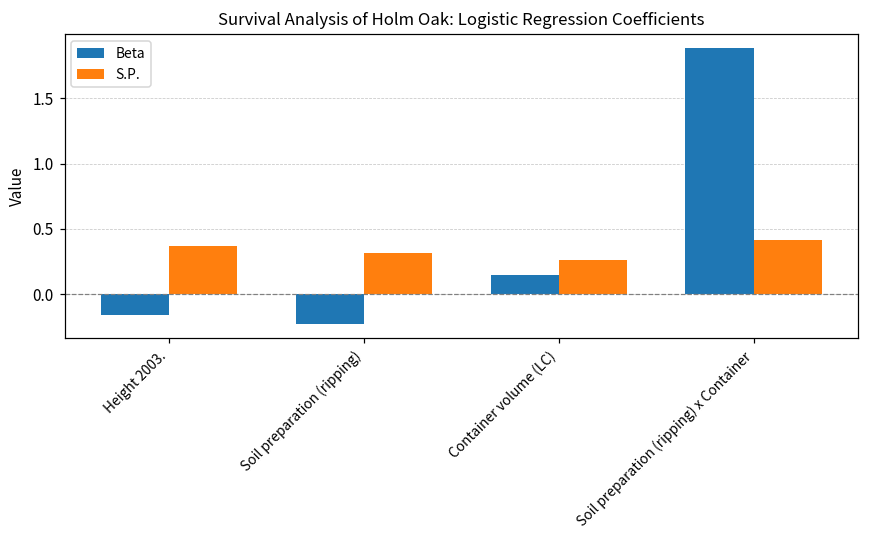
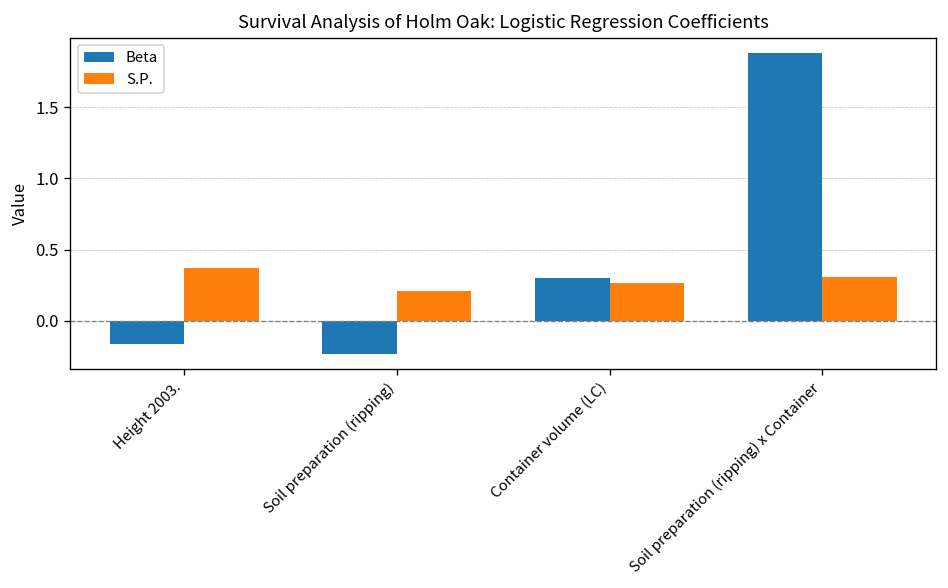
  {
    "Beta": {
      "Height 2003.": -0.16,
      "Soil preparation (ripping)": -0.23,
-     "Container volume (LC)": 0.15,
+     "Container volume (LC)": 0.30,
      "Soil preparation (ripping) x Container": 1.88
    },
    "S.P.": {
      "Height 2003.": 0.37,
-     "Soil preparation (ripping)": 0.32,
+     "Soil preparation (ripping)": 0.21,
      "Container volume (LC)": 0.26,
-     "Soil preparation (ripping) x Container": 0.41
+     "Soil preparation (ripping) x Container": 0.30
    }
  }
